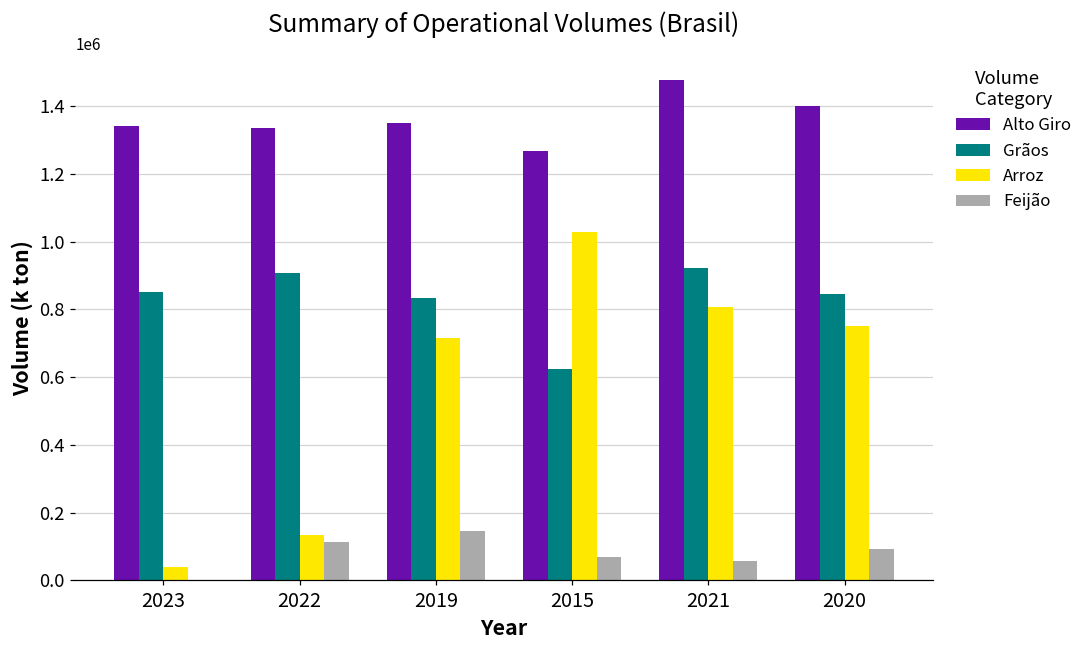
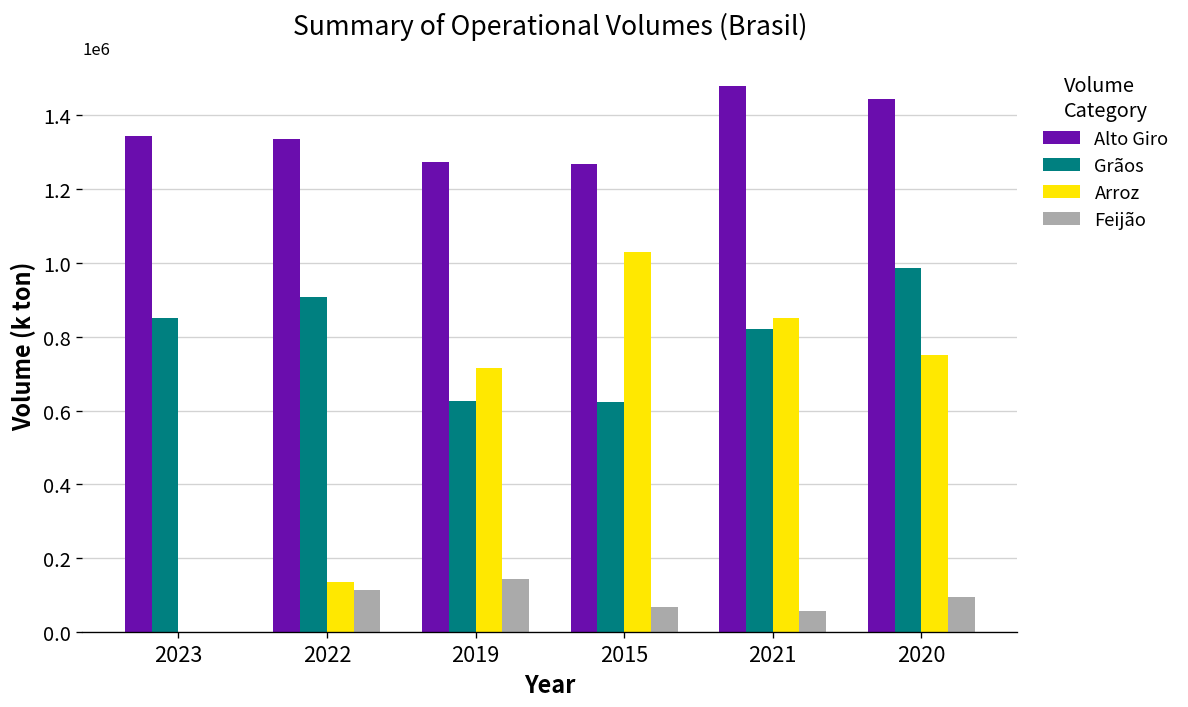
  {
    "Alto Giro": {
      "2023": 1340000,
      "2022": 1340000,
-     "2019": 1350000,
+     "2019": 1270000,
      "2015": 1270000,
      "2021": 1480000,
-     "2020": 1400000
+     "2020": 1440000
    },
    "Grãos": {
      "2023": 850000,
      "2022": 910000,
-     "2019": 840000,
+     "2019": 620000,
      "2015": 620000,
-     "2021": 920000,
-     "2020": 840000
+     "2021": 820000,
+     "2020": 990000
    },
    "Arroz": {
-     "2023": 40000,
+     "2023": 0,
      "2022": 140000,
      "2019": 720000,
      "2015": 1030000,
-     "2021": 810000,
+     "2021": 850000,
      "2020": 750000
    },
    "Feijão": {
      "2023": 0,
      "2022": 110000,
      "2019": 150000,
      "2015": 70000,
      "2021": 60000,
      "2020": 90000
    }
  }
